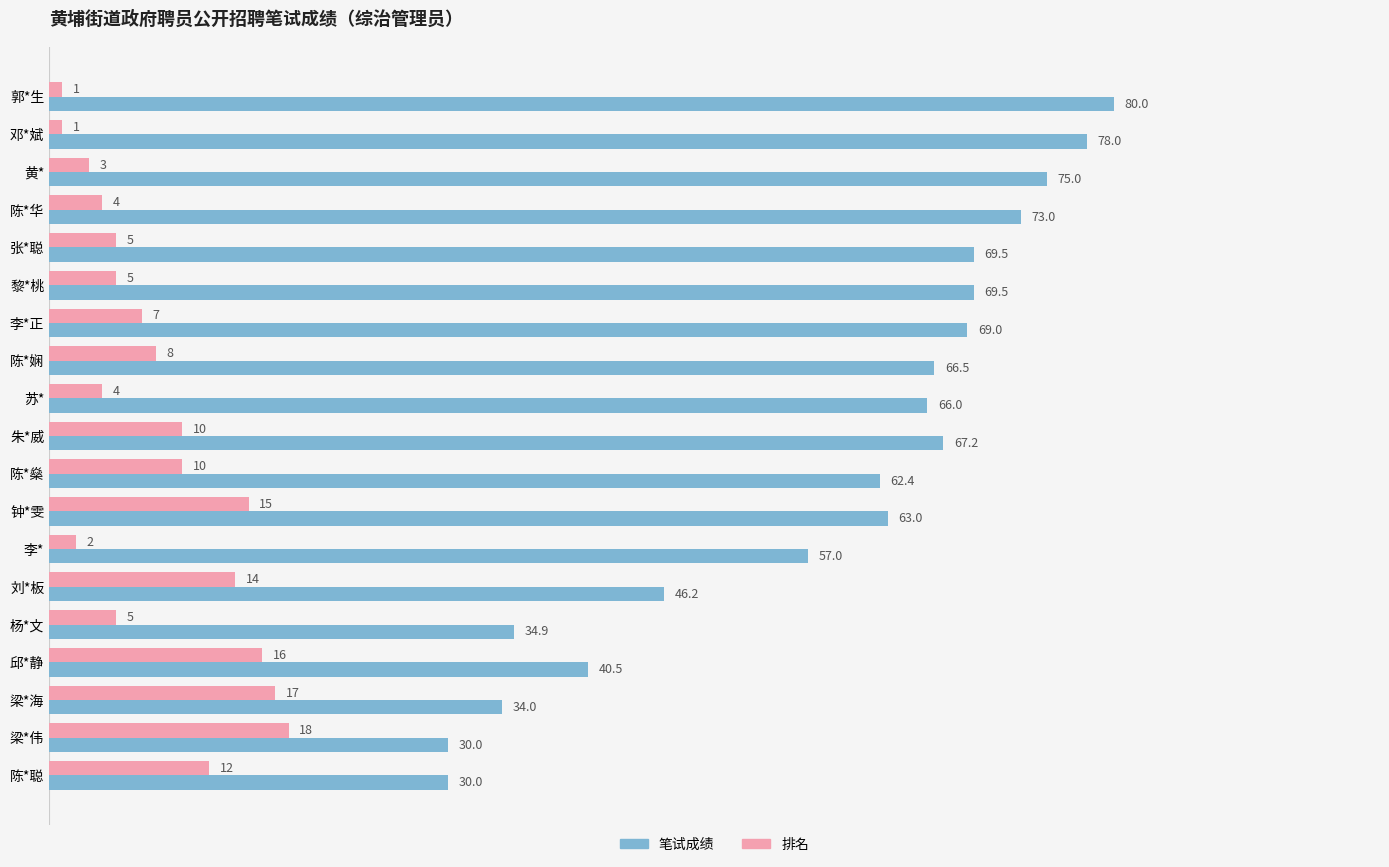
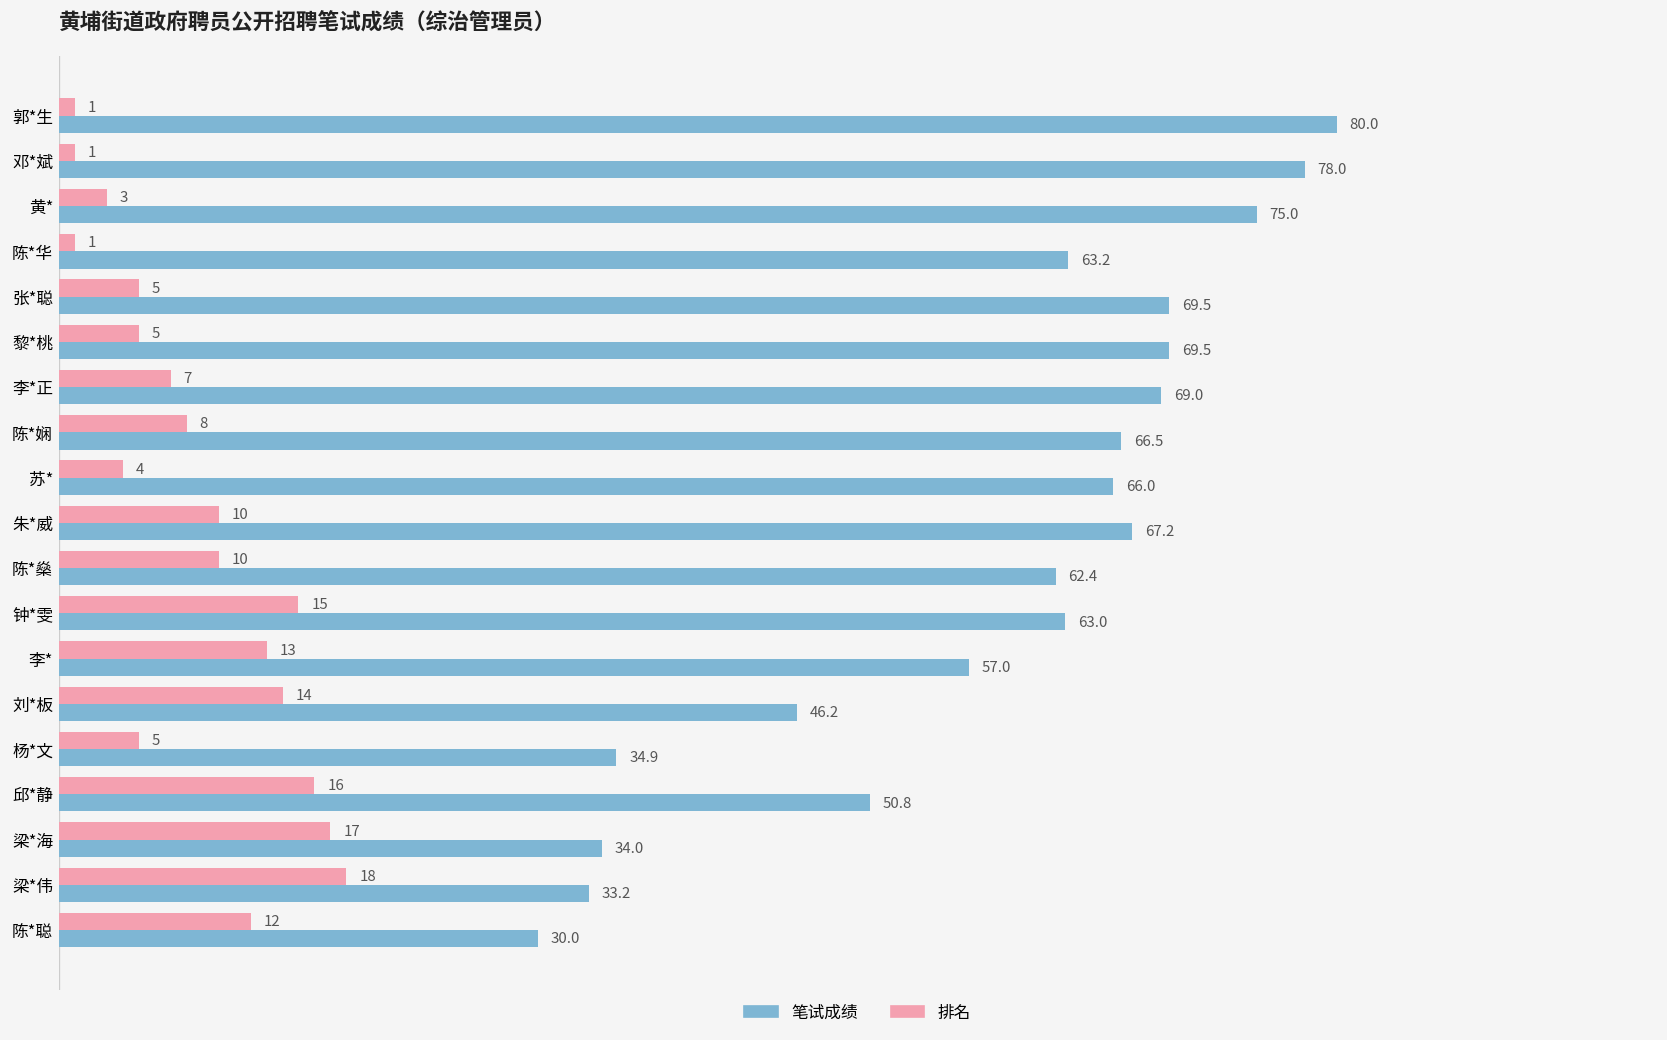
  {
    "笔试成绩": {
      "郭*生": 80.0,
      "邓*斌": 78.0,
      "黄*": 75.0,
-     "陈*华": 73.0,
+     "陈*华": 63.2,
      "张*聪": 69.5,
      "黎*桃": 69.5,
      "李*正": 69.0,
      "陈*娴": 66.5,
      "苏*": 66.0,
      "朱*威": 67.2,
      "陈*燊": 62.4,
      "钟*雯": 63.0,
      "李*": 57.0,
      "刘*板": 46.2,
      "杨*文": 34.9,
-     "邱*静": 40.5,
+     "邱*静": 50.8,
      "梁*海": 34.0,
-     "梁*伟": 30.0,
+     "梁*伟": 33.2,
      "陈*聪": 30.0
    },
    "排名": {
      "郭*生": 1,
      "邓*斌": 1,
      "黄*": 3,
-     "陈*华": 4,
+     "陈*华": 1,
      "张*聪": 5,
      "黎*桃": 5,
      "李*正": 7,
      "陈*娴": 8,
      "苏*": 4,
      "朱*威": 10,
      "陈*燊": 10,
      "钟*雯": 15,
-     "李*": 2,
+     "李*": 13,
      "刘*板": 14,
      "杨*文": 5,
      "邱*静": 16,
      "梁*海": 17,
      "梁*伟": 18,
      "陈*聪": 12
    }
  }
